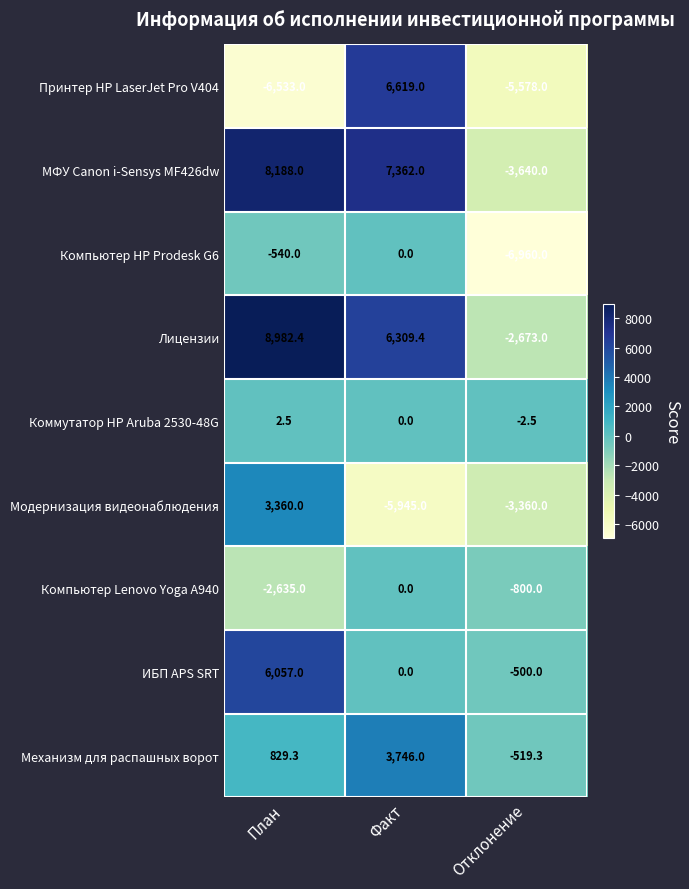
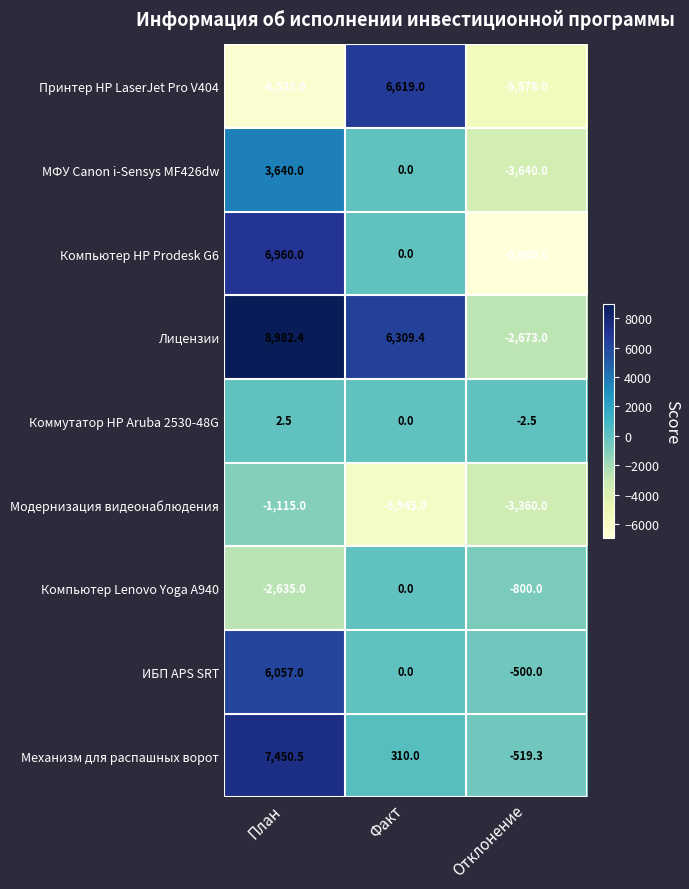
  {
    "Принтер HP LaserJet Pro V404": {
      "Факт": "6,619.0",
      "Отклонение": "-5,578.0"
    },
    "МФУ Canon i-Sensys MF426dw": {
-     "План": "8,188.0",
-     "Факт": "7,362.0",
+     "План": "3,640.0",
+     "Факт": "0.0",
      "Отклонение": "-3,640.0"
    },
    "Компьютер HP Prodesk G6": {
-     "План": "-540.0",
+     "План": "6,960.0",
      "Факт": "0.0"
    },
    "Лицензии": {
      "План": "8,982.4",
      "Факт": "6,309.4",
      "Отклонение": "-2,673.0"
    },
    "Коммутатор HP Aruba 2530-48G": {
      "План": "2.5",
      "Факт": "0.0",
      "Отклонение": "-2.5"
    },
    "Модернизация видеонаблюдения": {
-     "План": "3,360.0",
+     "План": "-1,115.0",
      "Факт": "-5,945.0",
      "Отклонение": "-3,360.0"
    },
    "Компьютер Lenovo Yoga A940": {
      "План": "-2,635.0",
      "Факт": "0.0",
      "Отклонение": "-800.0"
    },
    "ИБП APS SRT": {
      "План": "6,057.0",
      "Факт": "0.0",
      "Отклонение": "-500.0"
    },
    "Механизм для распашных ворот": {
-     "План": "829.3",
-     "Факт": "3,746.0",
+     "План": "7,450.5",
+     "Факт": "310.0",
      "Отклонение": "-519.3"
    }
  }
